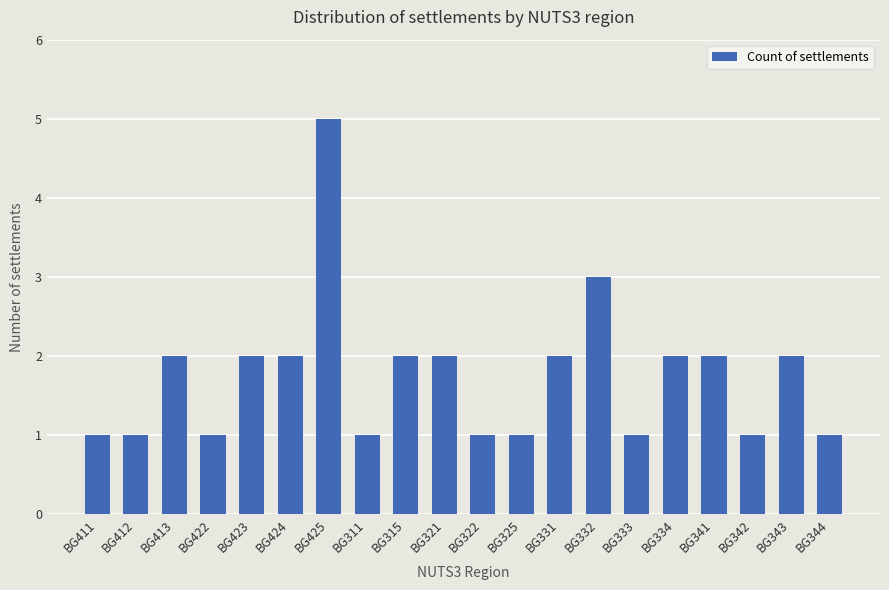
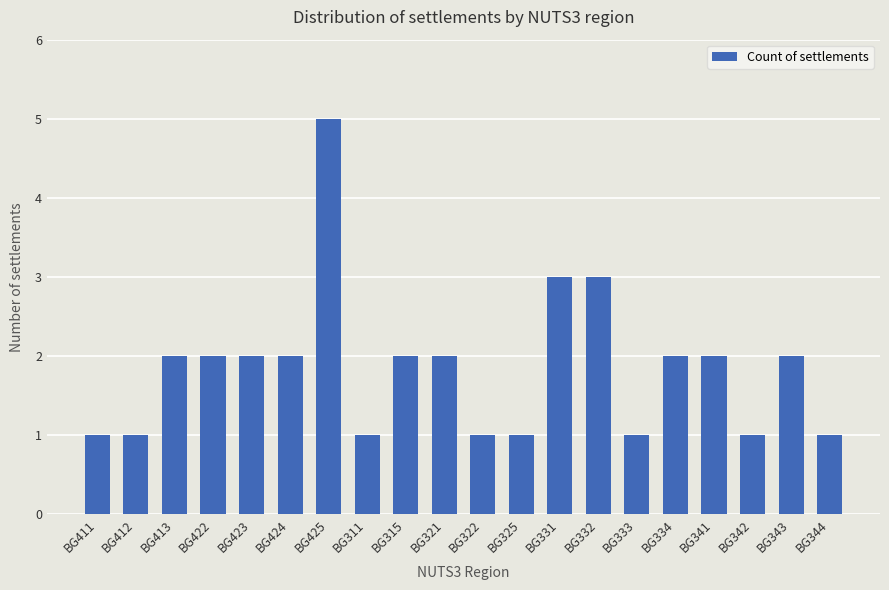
  {
    "BG411": 1,
    "BG412": 1,
    "BG413": 2,
-   "BG422": 1,
+   "BG422": 2,
    "BG423": 2,
    "BG424": 2,
    "BG425": 5,
    "BG311": 1,
    "BG315": 2,
    "BG321": 2,
    "BG322": 1,
    "BG325": 1,
-   "BG331": 2,
+   "BG331": 3,
    "BG332": 3,
    "BG333": 1,
    "BG334": 2,
    "BG341": 2,
    "BG342": 1,
    "BG343": 2,
    "BG344": 1
  }
